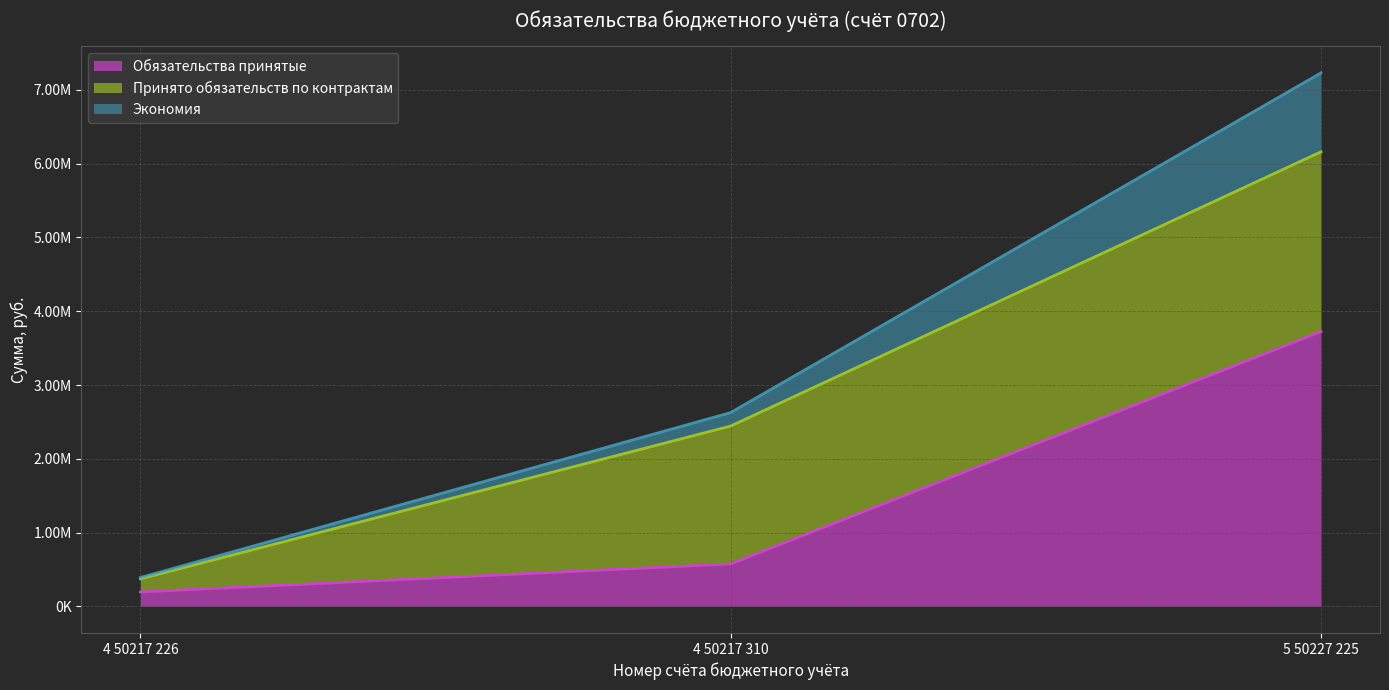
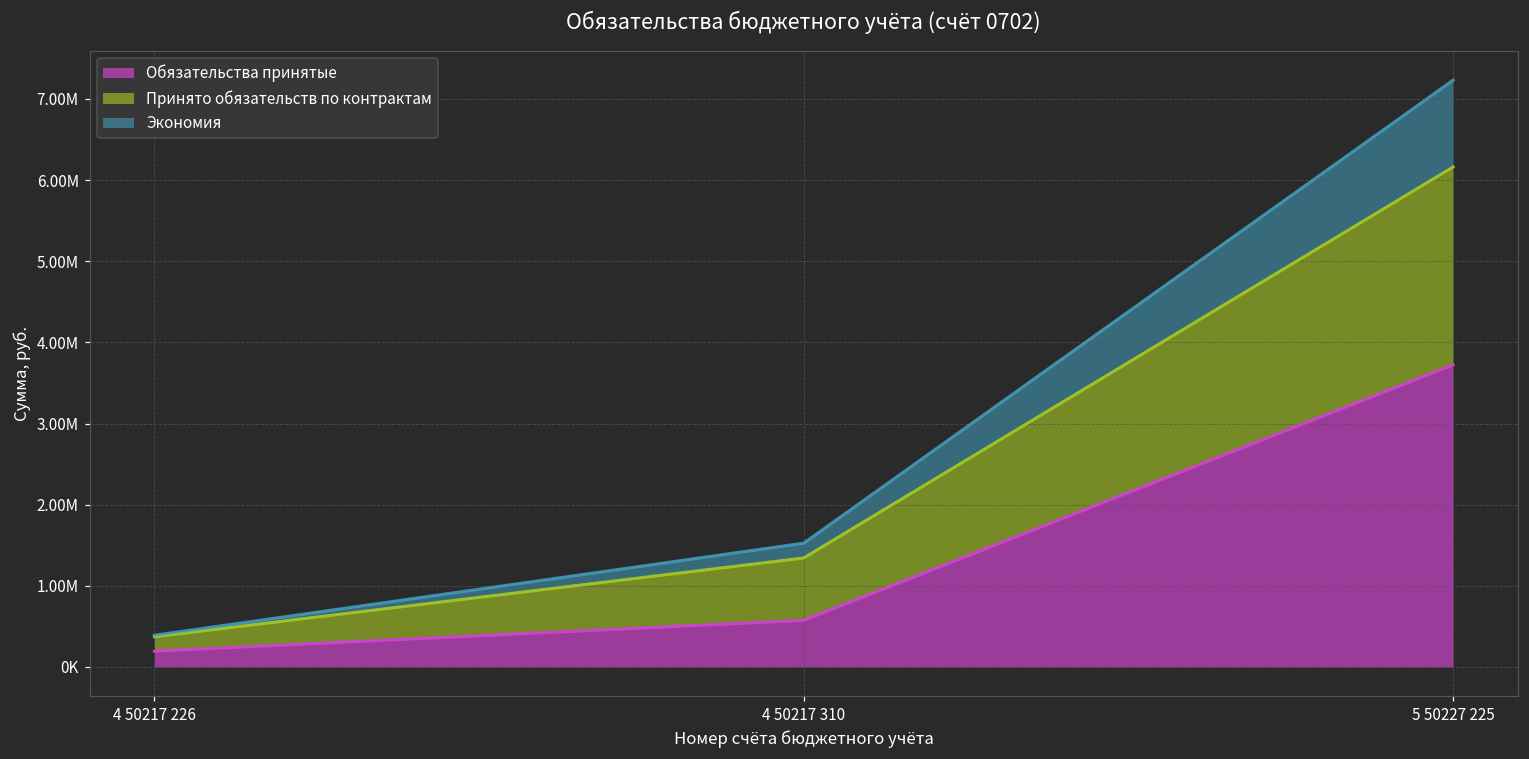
  {
    "Обязательства принятые": {
      "4 50217 226": 200000,
      "4 50217 310": 600000,
      "5 50227 225": 3700000
    },
    "Принято обязательств по контрактам": {
-     "4 50217 310": 1900000,
+     "4 50217 310": 800000,
      "5 50227 225": 2400000
    },
    "Экономия": {
      "4 50217 310": 200000,
      "5 50227 225": 1100000
    }
  }
